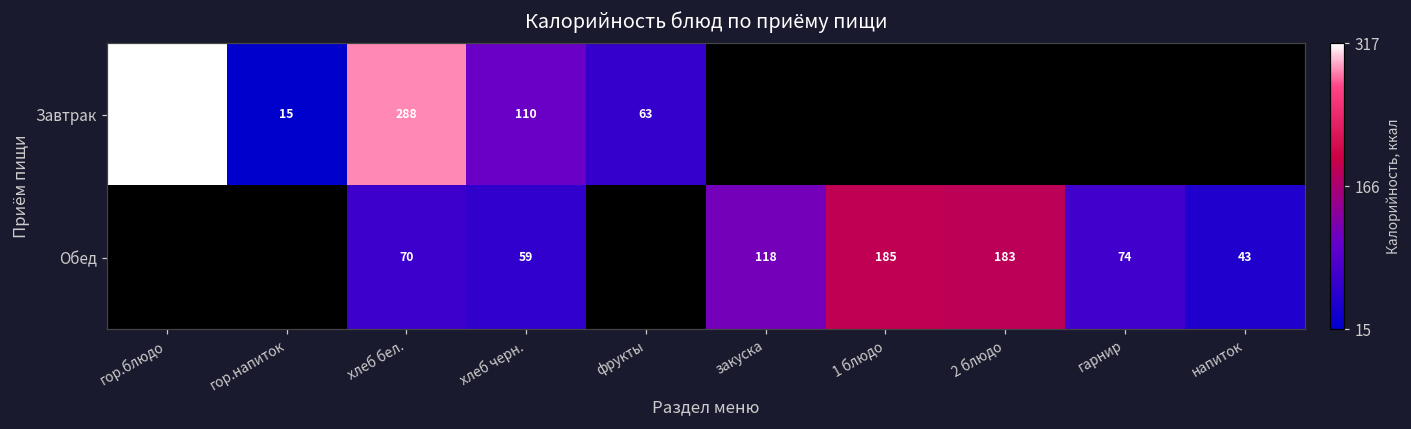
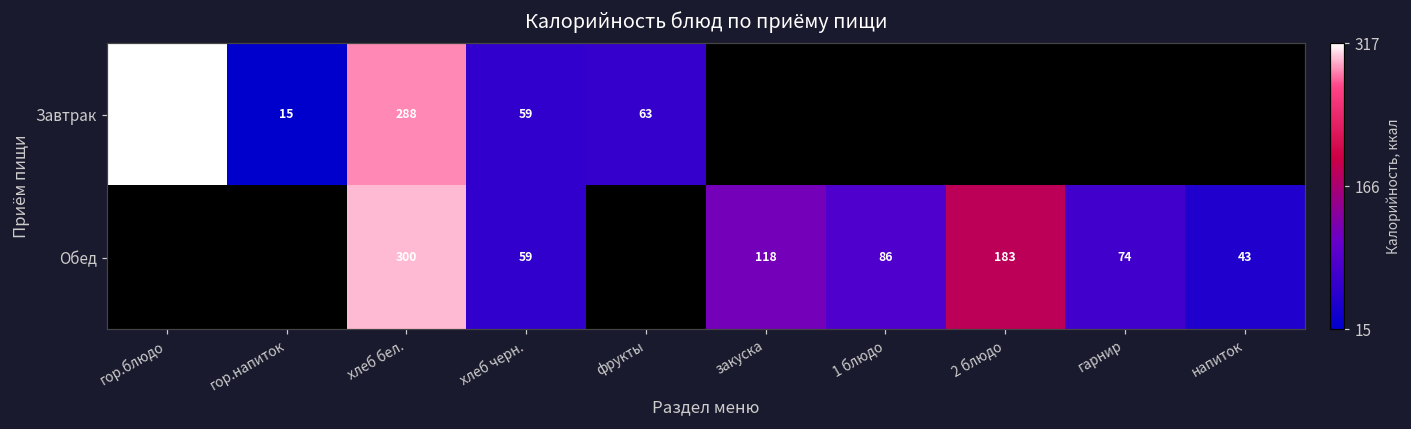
  {
    "Завтрак": {
      "гор.напиток": 15,
      "хлеб бел.": 288,
-     "хлеб черн.": 110,
+     "хлеб черн.": 59,
      "фрукты": 63
    },
    "Обед": {
-     "хлеб бел.": 70,
+     "хлеб бел.": 300,
      "хлеб черн.": 59,
      "закуска": 118,
-     "1 блюдо": 185,
+     "1 блюдо": 86,
      "2 блюдо": 183,
      "гарнир": 74,
      "напиток": 43
    }
  }
